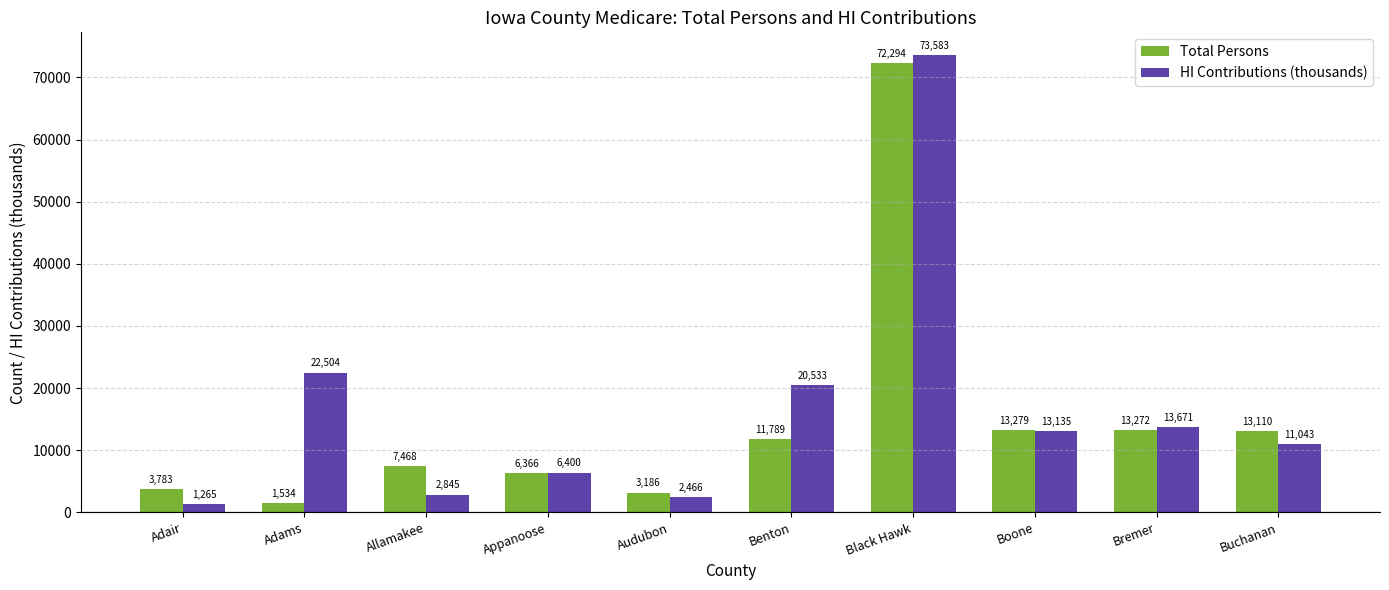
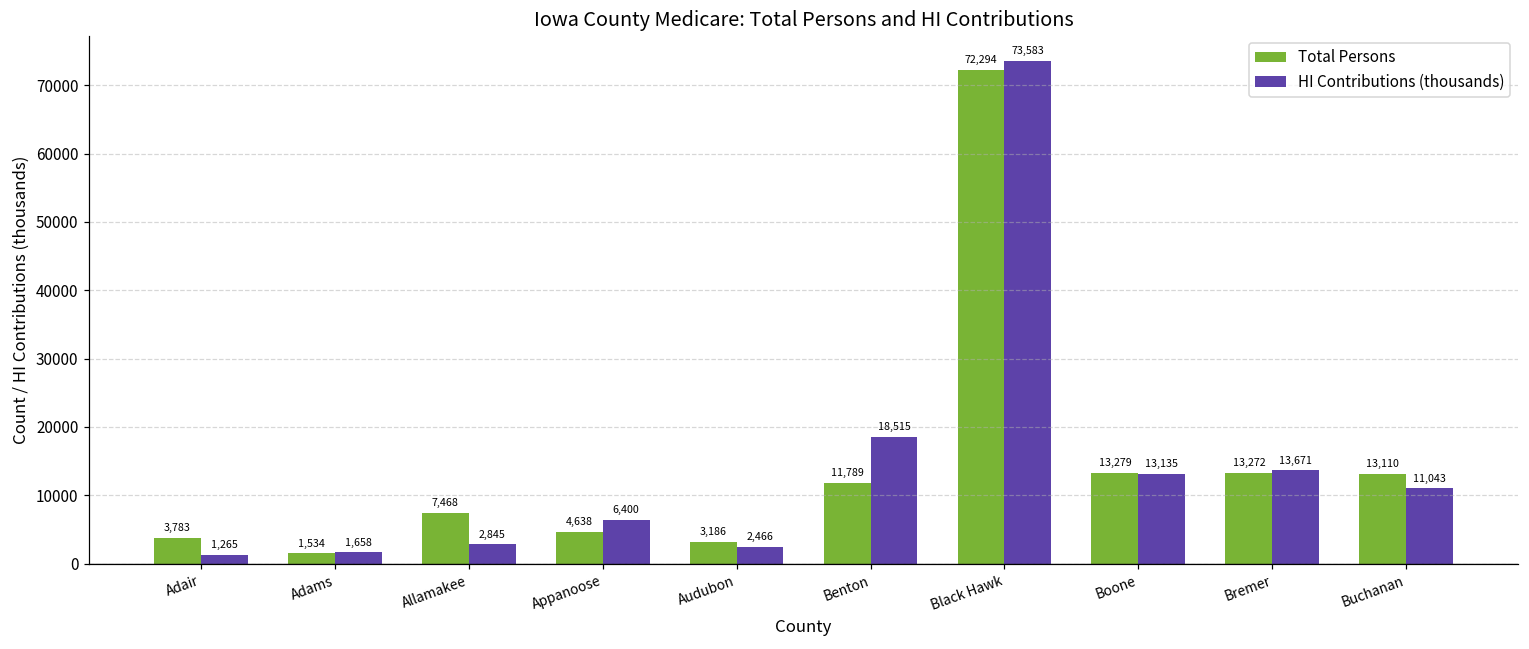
  {
    "Total Persons": {
      "Adair": "3,783",
      "Adams": "1,534",
      "Allamakee": "7,468",
-     "Appanoose": "6,366",
+     "Appanoose": "4,638",
      "Audubon": "3,186",
      "Benton": "11,789",
      "Black Hawk": "72,294",
      "Boone": "13,279",
      "Bremer": "13,272",
      "Buchanan": "13,110"
    },
    "HI Contributions (thousands)": {
      "Adair": "1,265",
-     "Adams": "22,504",
+     "Adams": "1,658",
      "Allamakee": "2,845",
      "Appanoose": "6,400",
      "Audubon": "2,466",
-     "Benton": "20,533",
+     "Benton": "18,515",
      "Black Hawk": "73,583",
      "Boone": "13,135",
      "Bremer": "13,671",
      "Buchanan": "11,043"
    }
  }
